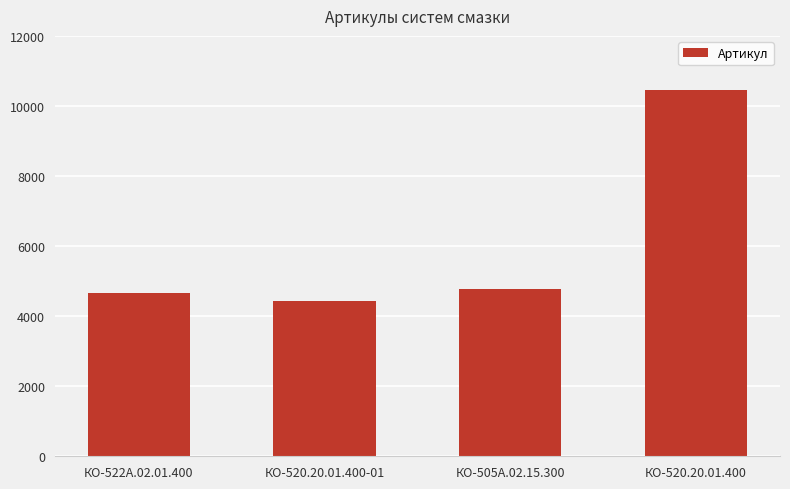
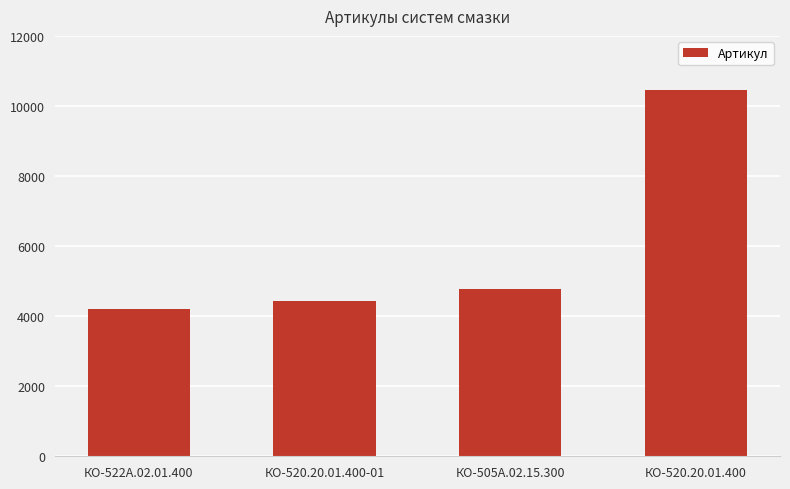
  {
-   "КО-522А.02.01.400": 4700,
+   "КО-522А.02.01.400": 4200,
    "КО-520.20.01.400-01": 4400,
    "КО-505А.02.15.300": 4800,
    "КО-520.20.01.400": 10500
  }
